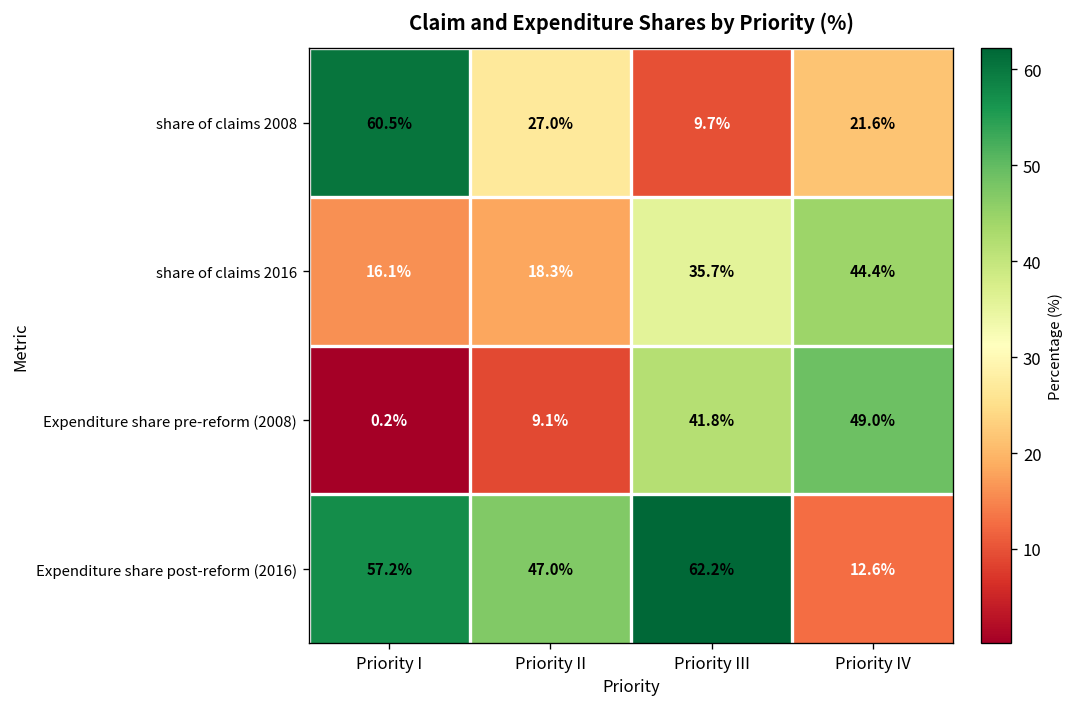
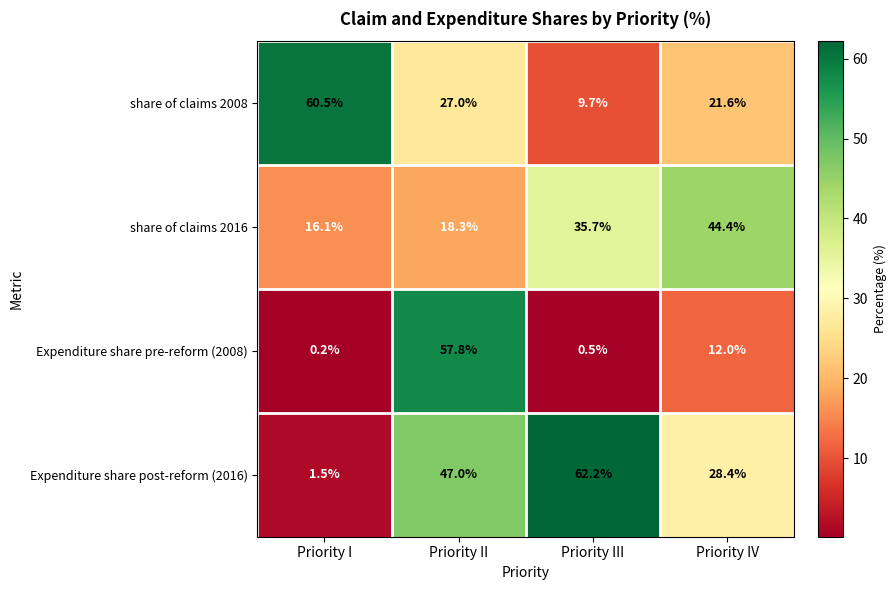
  {
    "share of claims 2008": {
      "Priority I": "60.5%",
      "Priority II": "27.0%",
      "Priority III": "9.7%",
      "Priority IV": "21.6%"
    },
    "share of claims 2016": {
      "Priority I": "16.1%",
      "Priority II": "18.3%",
      "Priority III": "35.7%",
      "Priority IV": "44.4%"
    },
    "Expenditure share pre-reform (2008)": {
      "Priority I": "0.2%",
-     "Priority II": "9.1%",
-     "Priority III": "41.8%",
-     "Priority IV": "49.0%"
+     "Priority II": "57.8%",
+     "Priority III": "0.5%",
+     "Priority IV": "12.0%"
    },
    "Expenditure share post-reform (2016)": {
-     "Priority I": "57.2%",
+     "Priority I": "1.5%",
      "Priority II": "47.0%",
      "Priority III": "62.2%",
-     "Priority IV": "12.6%"
+     "Priority IV": "28.4%"
    }
  }
